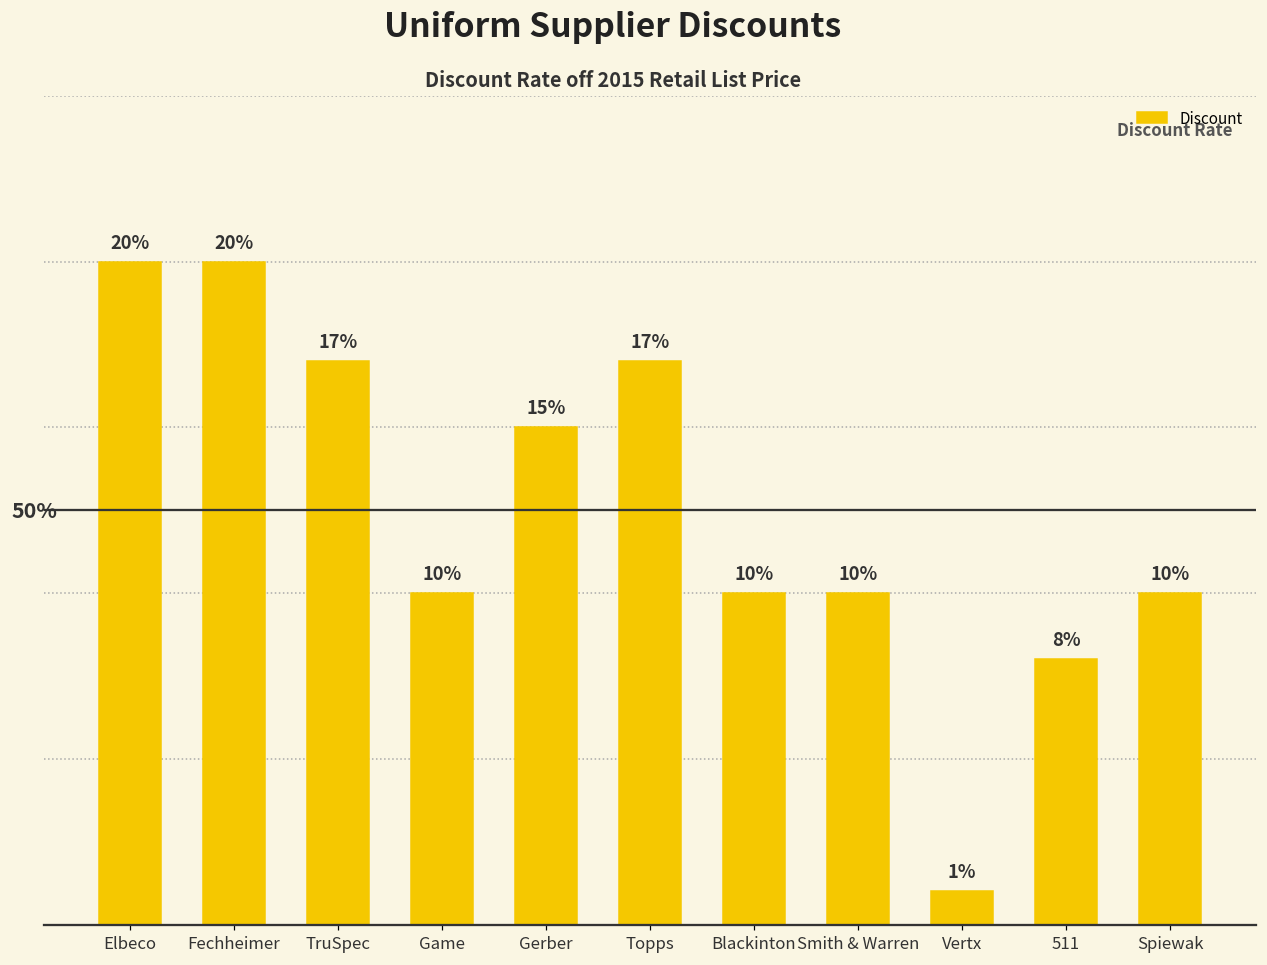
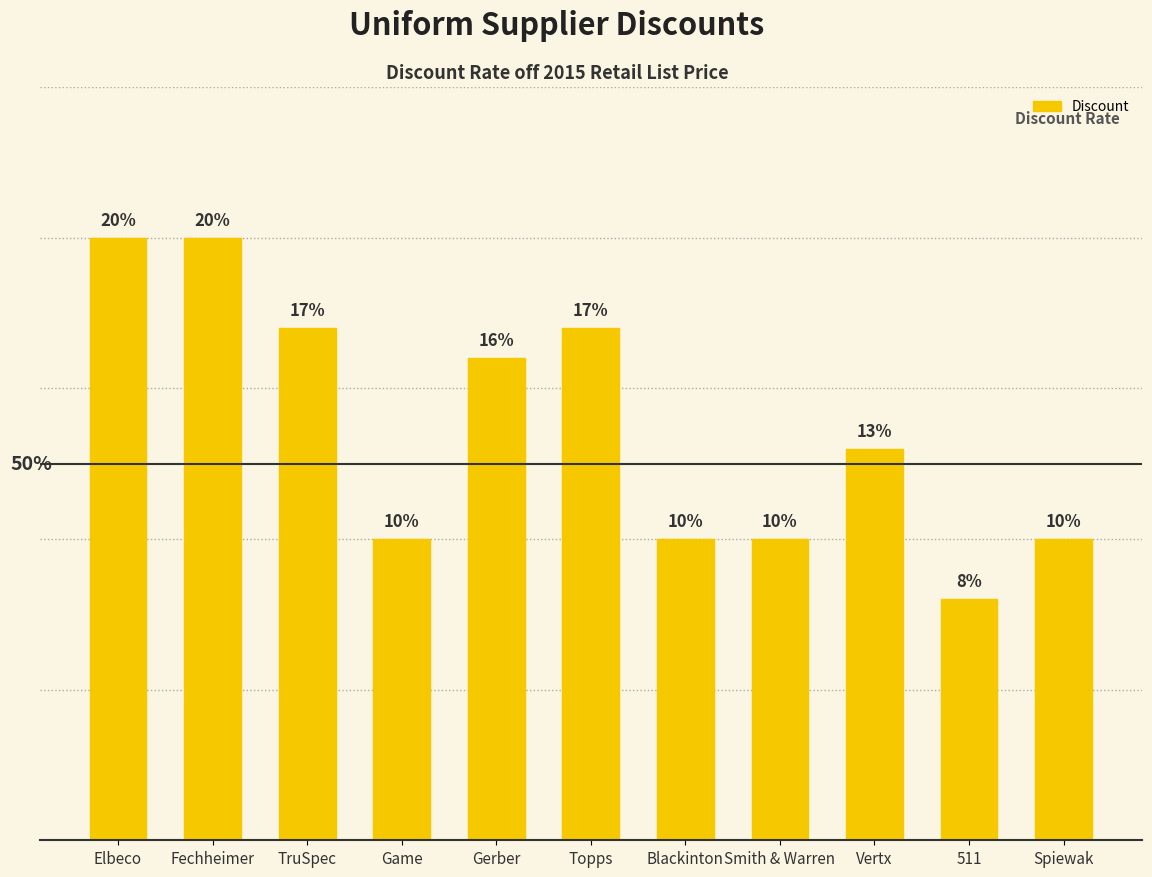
  {
    "Elbeco": "20%",
    "Fechheimer": "20%",
    "TruSpec": "17%",
    "Game": "10%",
-   "Gerber": "15%",
+   "Gerber": "16%",
    "Topps": "17%",
    "Blackinton": "10%",
    "Smith & Warren": "10%",
-   "Vertx": "1%",
+   "Vertx": "13%",
    "511": "8%",
    "Spiewak": "10%"
  }
